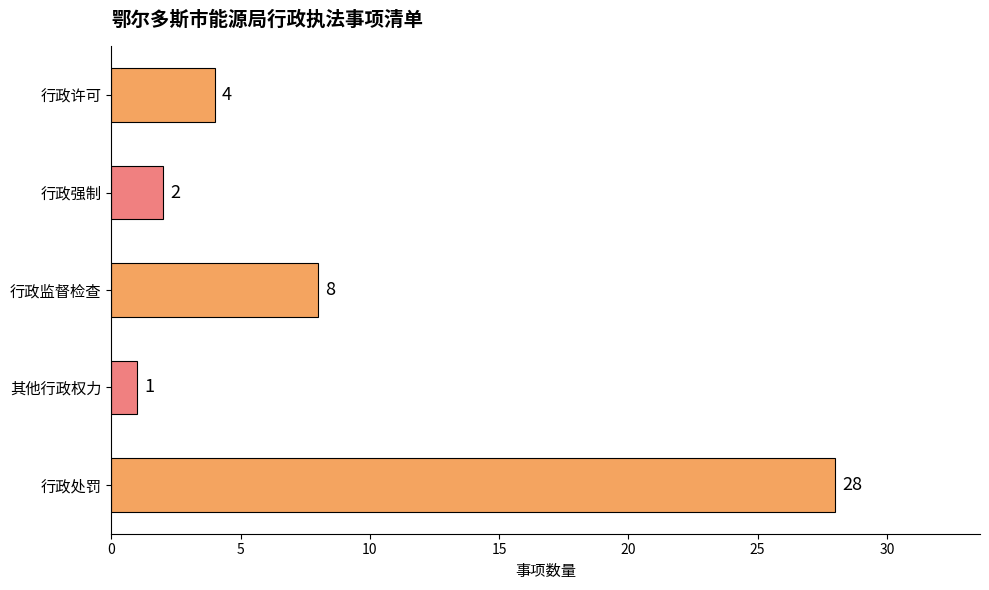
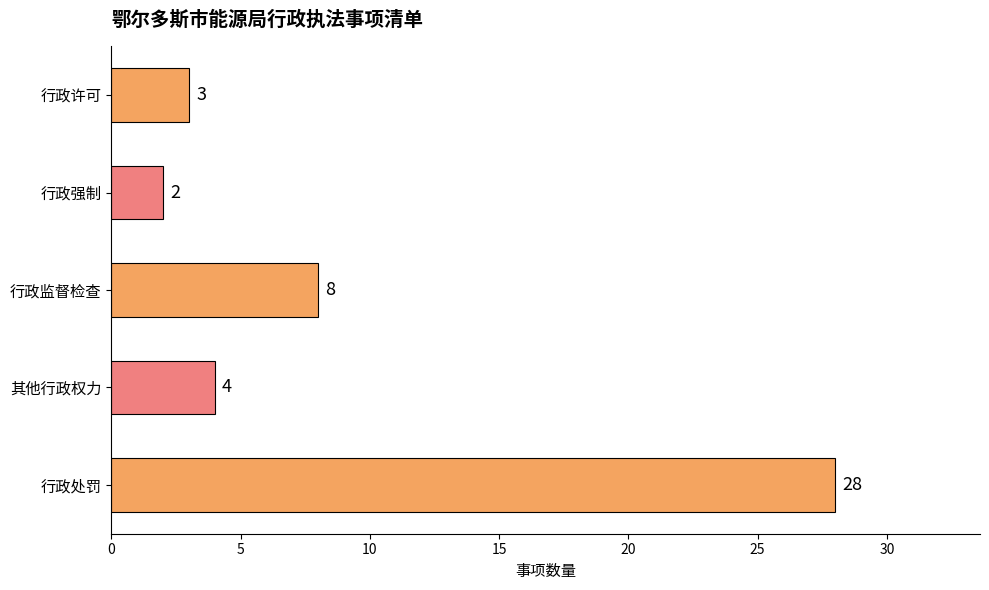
  {
-   "行政许可": 4,
+   "行政许可": 3,
    "行政强制": 2,
    "行政监督检查": 8,
-   "其他行政权力": 1,
+   "其他行政权力": 4,
    "行政处罚": 28
  }
